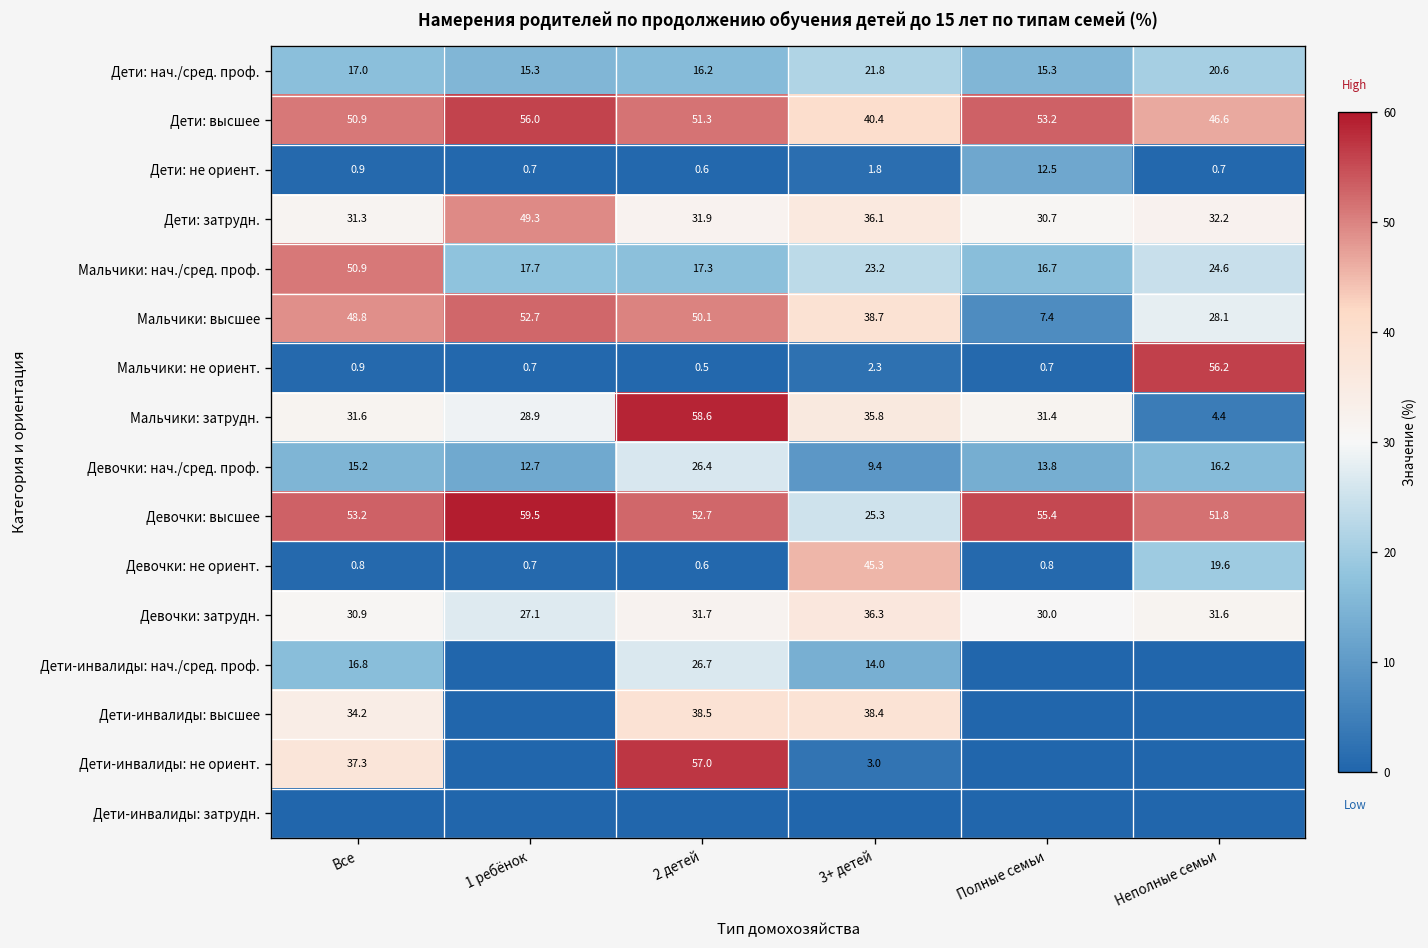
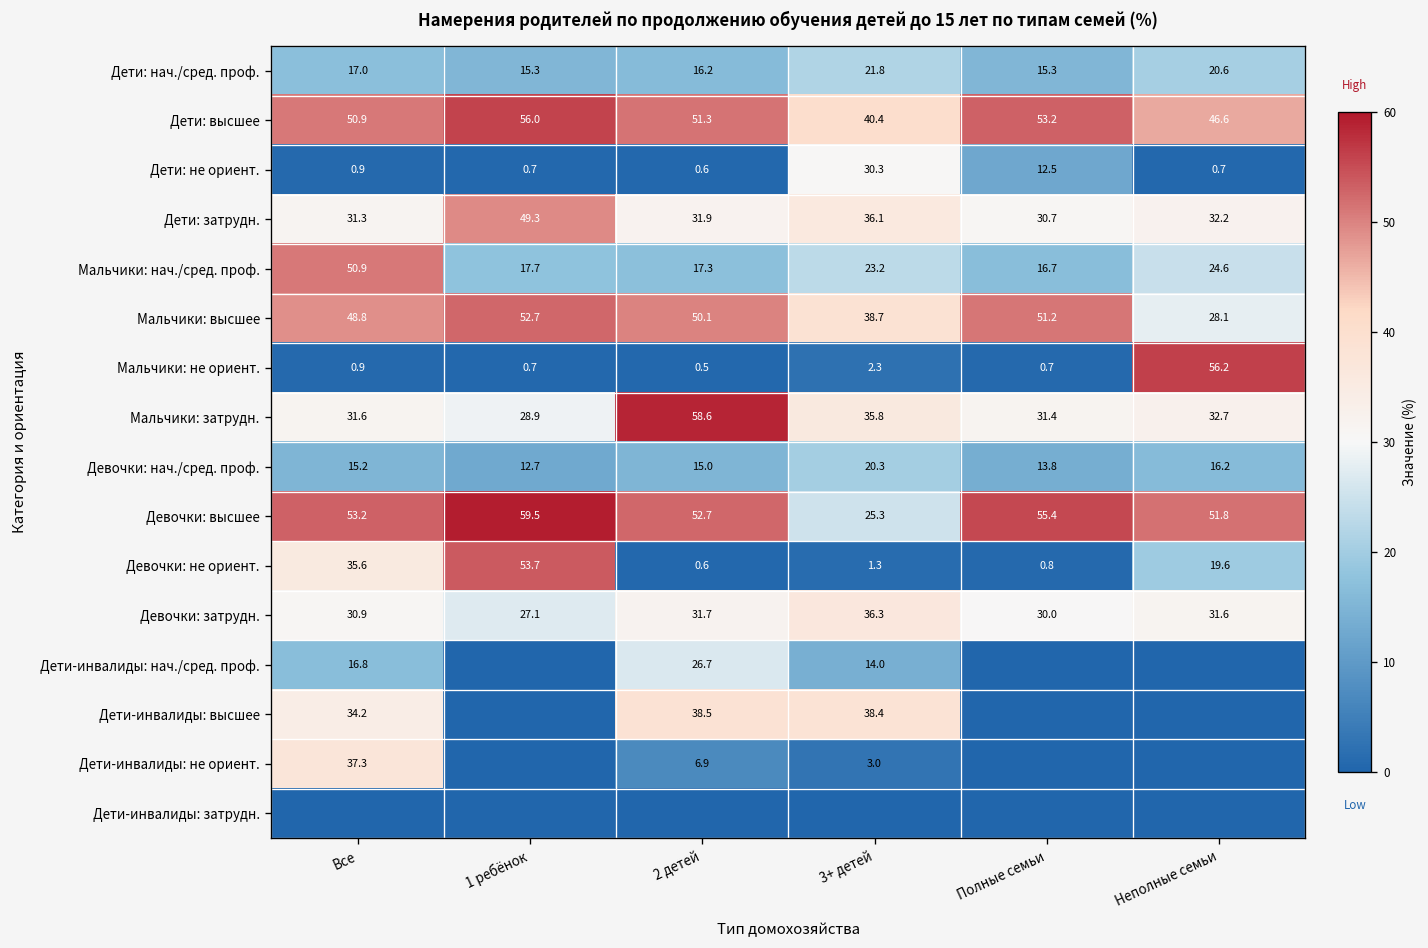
  {
    "Дети: нач./сред. проф.": {
      "Все": 17.0,
      "1 ребёнок": 15.3,
      "2 детей": 16.2,
      "3+ детей": 21.8,
      "Полные семьи": 15.3,
      "Неполные семьи": 20.6
    },
    "Дети: высшее": {
      "Все": 50.9,
      "1 ребёнок": 56.0,
      "2 детей": 51.3,
      "3+ детей": 40.4,
      "Полные семьи": 53.2,
      "Неполные семьи": 46.6
    },
    "Дети: не ориент.": {
      "Все": 0.9,
      "1 ребёнок": 0.7,
      "2 детей": 0.6,
-     "3+ детей": 1.8,
+     "3+ детей": 30.3,
      "Полные семьи": 12.5,
      "Неполные семьи": 0.7
    },
    "Дети: затрудн.": {
      "Все": 31.3,
      "1 ребёнок": 49.3,
      "2 детей": 31.9,
      "3+ детей": 36.1,
      "Полные семьи": 30.7,
      "Неполные семьи": 32.2
    },
    "Мальчики: нач./сред. проф.": {
      "Все": 50.9,
      "1 ребёнок": 17.7,
      "2 детей": 17.3,
      "3+ детей": 23.2,
      "Полные семьи": 16.7,
      "Неполные семьи": 24.6
    },
    "Мальчики: высшее": {
      "Все": 48.8,
      "1 ребёнок": 52.7,
      "2 детей": 50.1,
      "3+ детей": 38.7,
-     "Полные семьи": 7.4,
+     "Полные семьи": 51.2,
      "Неполные семьи": 28.1
    },
    "Мальчики: не ориент.": {
      "Все": 0.9,
      "1 ребёнок": 0.7,
      "2 детей": 0.5,
      "3+ детей": 2.3,
      "Полные семьи": 0.7,
      "Неполные семьи": 56.2
    },
    "Мальчики: затрудн.": {
      "Все": 31.6,
      "1 ребёнок": 28.9,
      "2 детей": 58.6,
      "3+ детей": 35.8,
      "Полные семьи": 31.4,
-     "Неполные семьи": 4.4
+     "Неполные семьи": 32.7
    },
    "Девочки: нач./сред. проф.": {
      "Все": 15.2,
      "1 ребёнок": 12.7,
-     "2 детей": 26.4,
-     "3+ детей": 9.4,
+     "2 детей": 15.0,
+     "3+ детей": 20.3,
      "Полные семьи": 13.8,
      "Неполные семьи": 16.2
    },
    "Девочки: высшее": {
      "Все": 53.2,
      "1 ребёнок": 59.5,
      "2 детей": 52.7,
      "3+ детей": 25.3,
      "Полные семьи": 55.4,
      "Неполные семьи": 51.8
    },
    "Девочки: не ориент.": {
-     "Все": 0.8,
-     "1 ребёнок": 0.7,
+     "Все": 35.6,
+     "1 ребёнок": 53.7,
      "2 детей": 0.6,
-     "3+ детей": 45.3,
+     "3+ детей": 1.3,
      "Полные семьи": 0.8,
      "Неполные семьи": 19.6
    },
    "Девочки: затрудн.": {
      "Все": 30.9,
      "1 ребёнок": 27.1,
      "2 детей": 31.7,
      "3+ детей": 36.3,
      "Полные семьи": 30.0,
      "Неполные семьи": 31.6
    },
    "Дети-инвалиды: нач./сред. проф.": {
      "Все": 16.8,
      "2 детей": 26.7,
      "3+ детей": 14.0
    },
    "Дети-инвалиды: высшее": {
      "Все": 34.2,
      "2 детей": 38.5,
      "3+ детей": 38.4
    },
    "Дети-инвалиды: не ориент.": {
      "Все": 37.3,
-     "2 детей": 57.0,
+     "2 детей": 6.9,
      "3+ детей": 3.0
    }
  }
